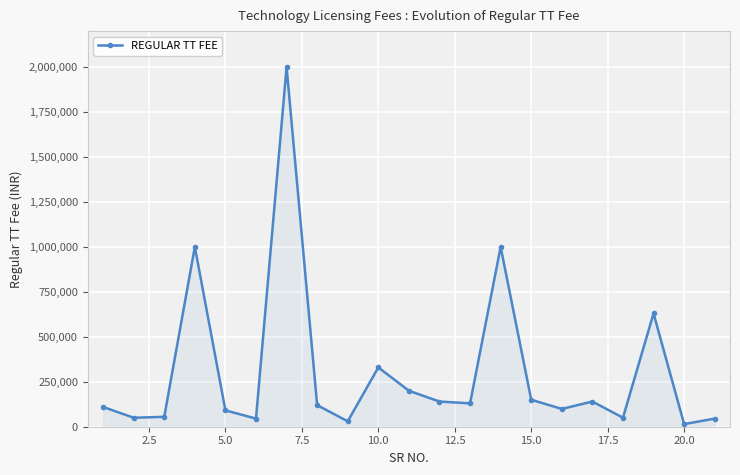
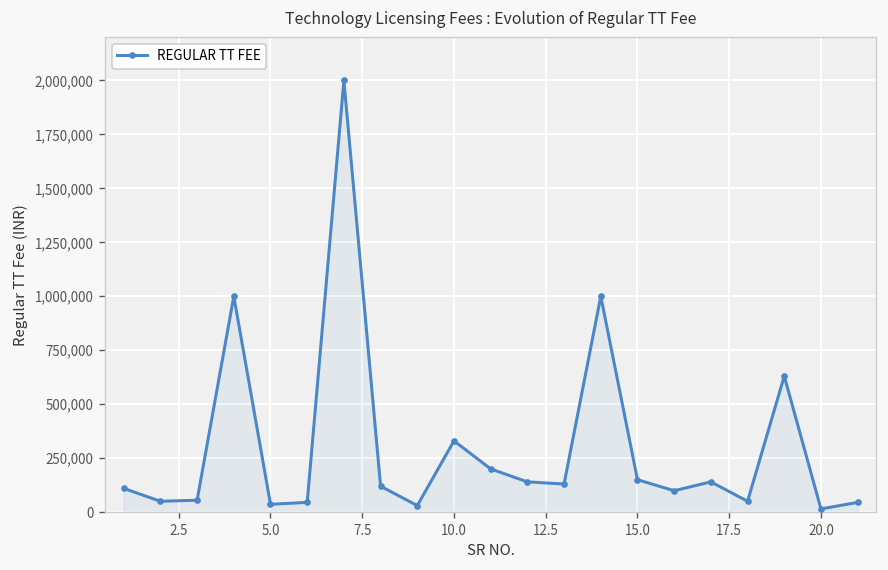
  {
-   "5.0": "90,000",
+   "5.0": "40,000",
    "10.0": "330,000",
    "15.0": "150,000",
    "20.0": "10,000"
  }
